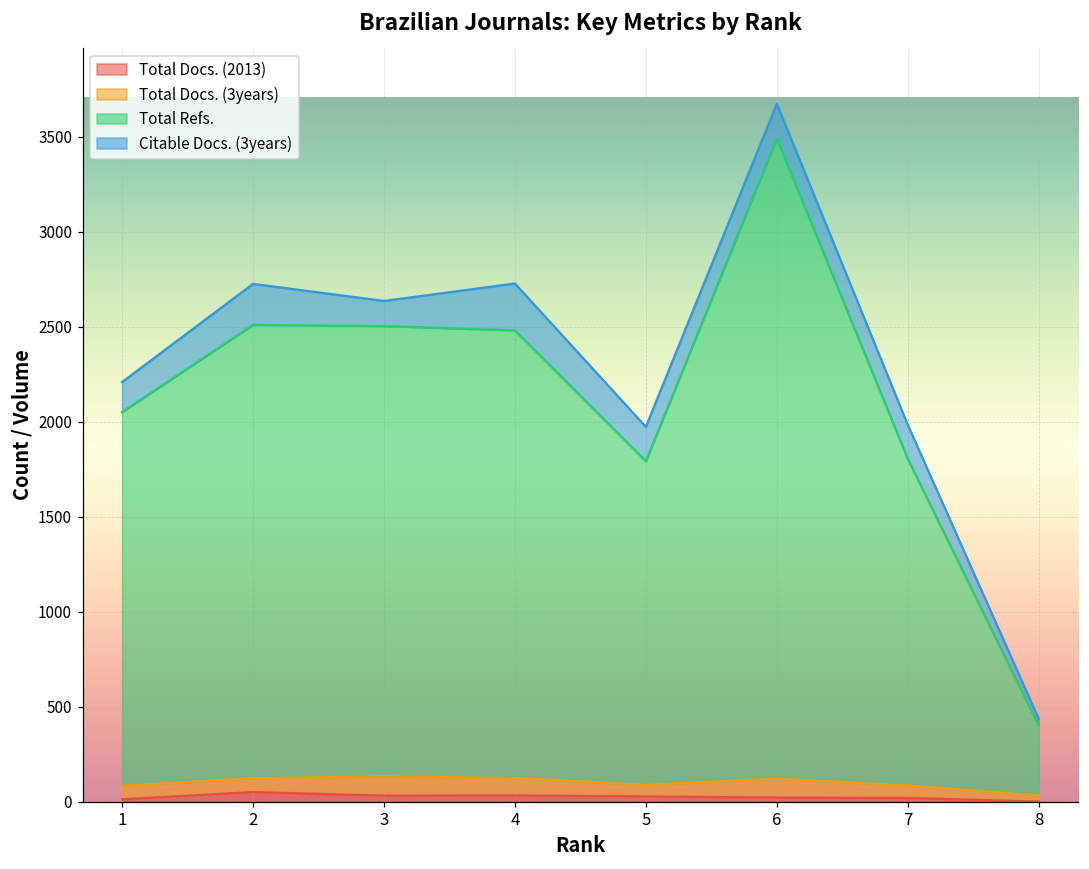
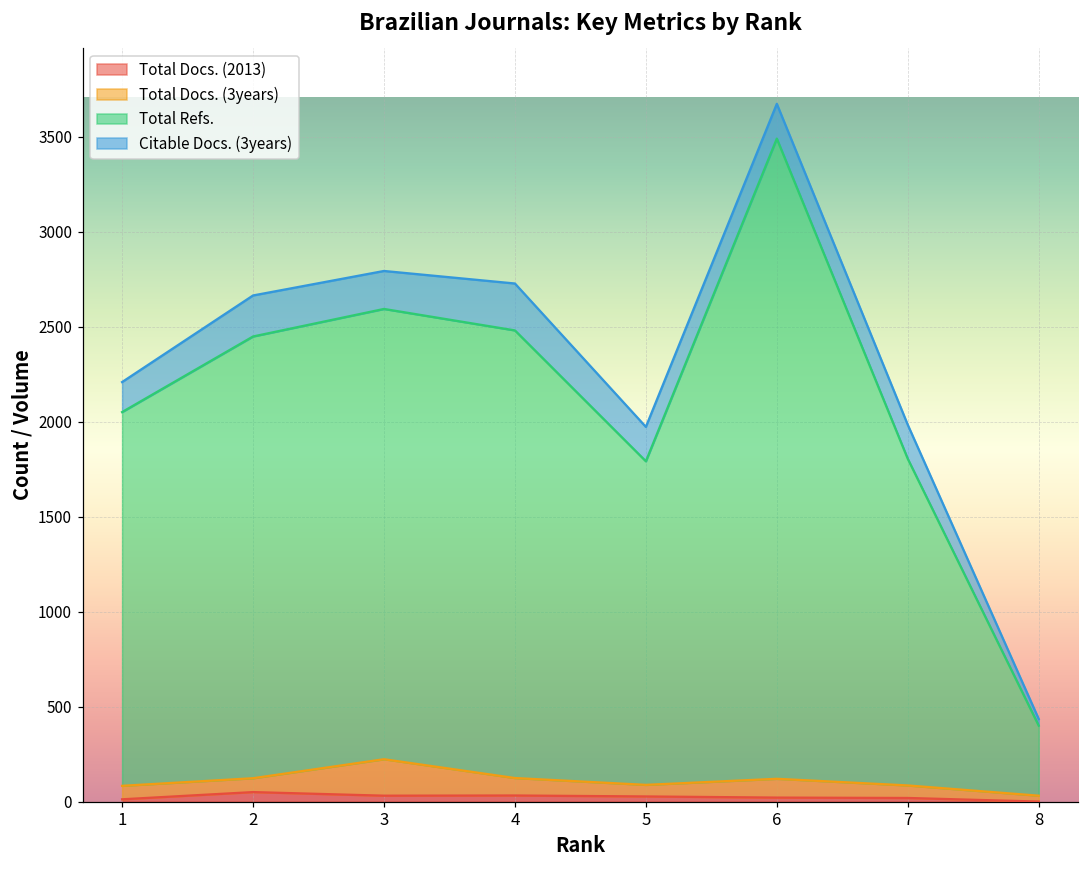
  {
    "Total Docs. (2013)": {
      "1": 10,
      "2": 50,
      "3": 30,
      "4": 30,
      "5": 30,
      "6": 20,
      "7": 20,
      "8": 0
    },
    "Total Docs. (3years)": {
      "1": 70,
      "2": 70,
-     "3": 100,
+     "3": 190,
      "4": 90,
      "5": 60,
      "6": 100,
      "7": 70,
      "8": 30
    },
    "Total Refs.": {
      "1": 1970,
-     "2": 2390,
+     "2": 2330,
      "3": 2370,
      "4": 2360,
      "5": 1700,
      "6": 3370,
      "7": 1720,
      "8": 370
    },
    "Citable Docs. (3years)": {
      "1": 160,
      "2": 220,
-     "3": 130,
+     "3": 200,
      "4": 250,
      "5": 180,
      "6": 180,
      "7": 180,
      "8": 40
    }
  }
